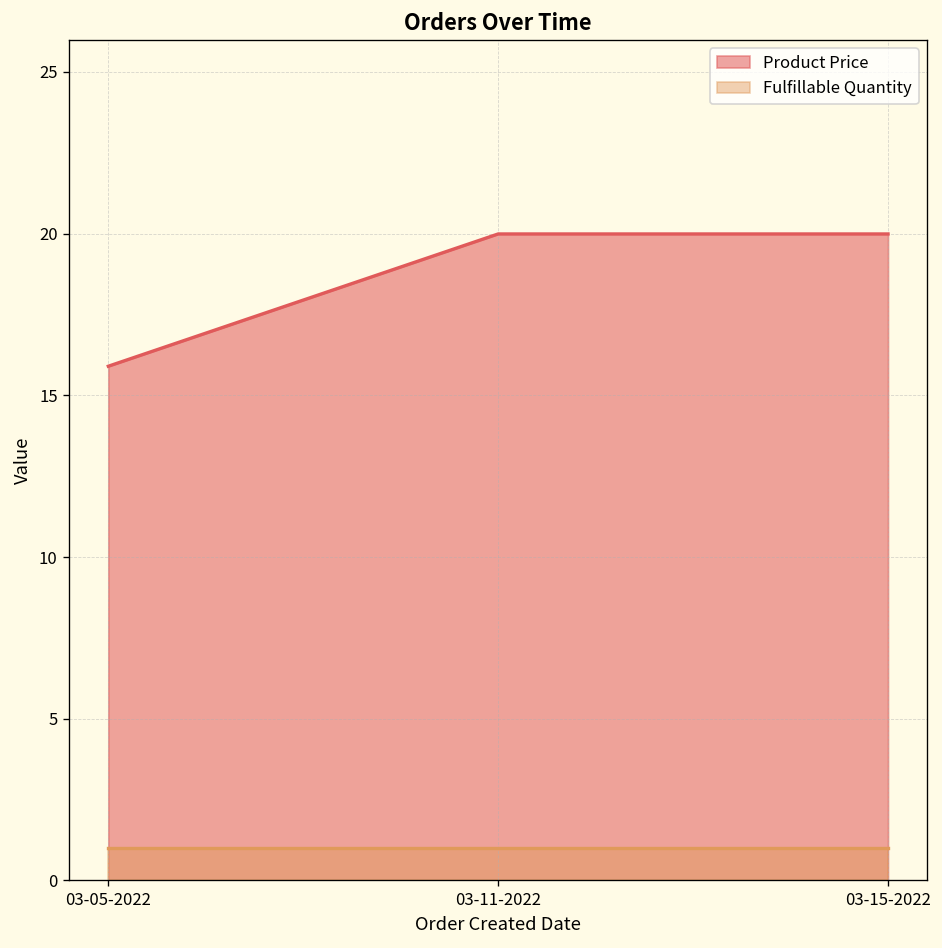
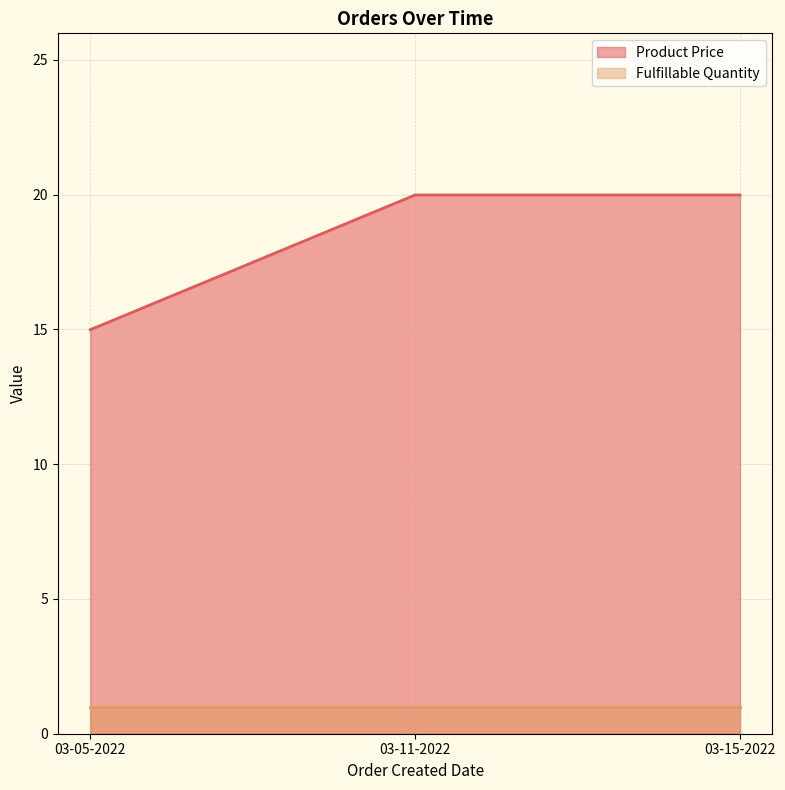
  {
    "Product Price": {
-     "03-05-2022": 15.9,
+     "03-05-2022": 15.0,
      "03-11-2022": 20.0,
      "03-15-2022": 20.0
    },
    "Fulfillable Quantity": {
      "03-05-2022": 1.0,
      "03-11-2022": 1.0,
      "03-15-2022": 1.0
    }
  }
